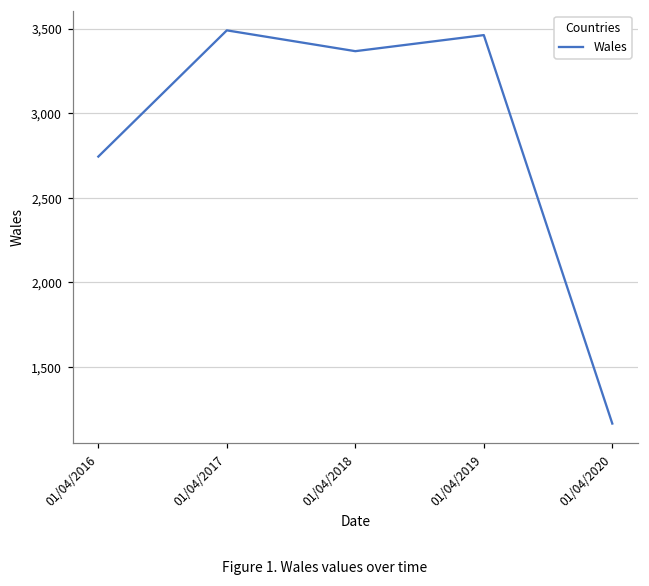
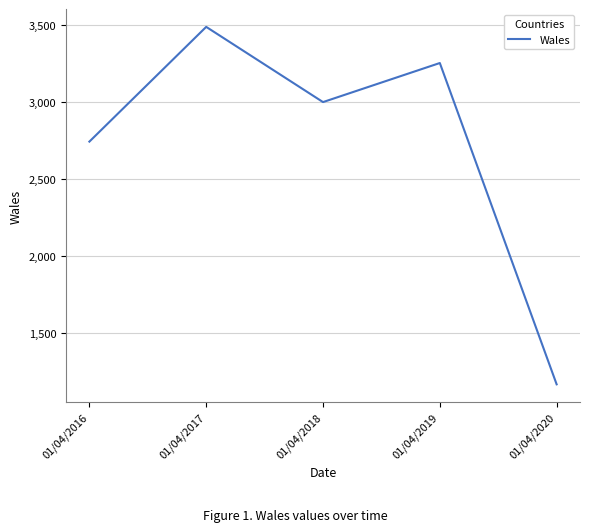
  {
    "01/04/2016": "2,740",
    "01/04/2017": "3,490",
-   "01/04/2018": "3,370",
-   "01/04/2019": "3,460",
+   "01/04/2018": "3,000",
+   "01/04/2019": "3,260",
    "01/04/2020": "1,170"
  }
